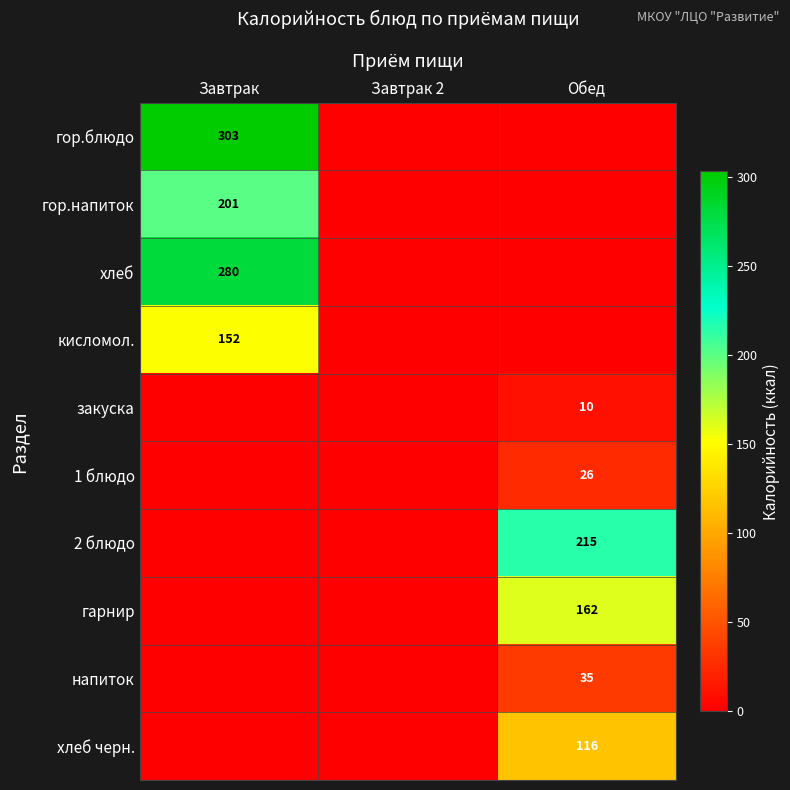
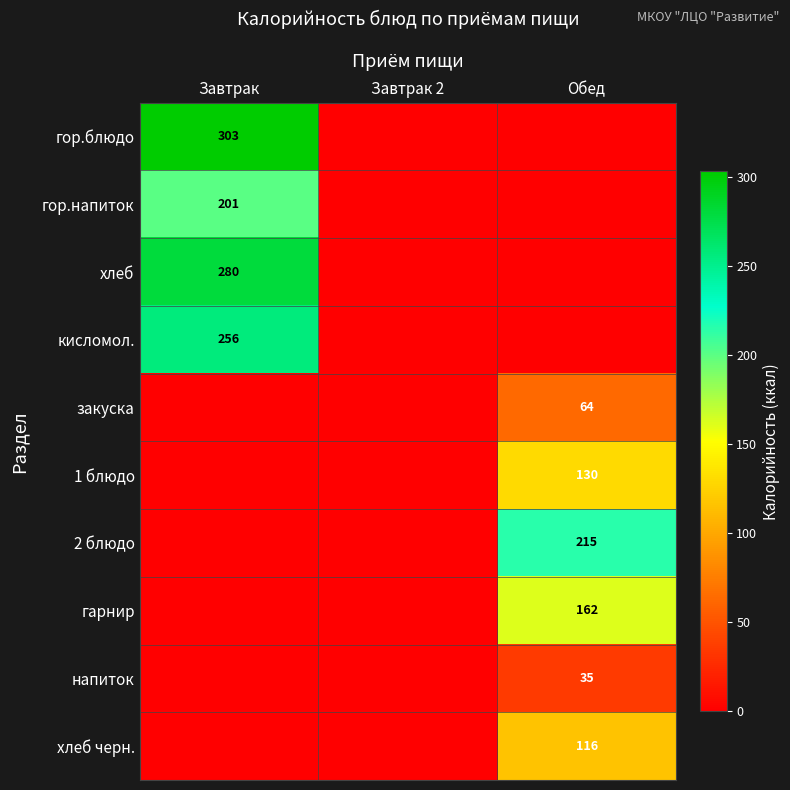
  {
    "гор.блюдо": {
      "Завтрак": 303
    },
    "гор.напиток": {
      "Завтрак": 201
    },
    "хлеб": {
      "Завтрак": 280
    },
    "кисломол.": {
-     "Завтрак": 152
+     "Завтрак": 256
    },
    "закуска": {
-     "Обед": 10
+     "Обед": 64
    },
    "1 блюдо": {
-     "Обед": 26
+     "Обед": 130
    },
    "2 блюдо": {
      "Обед": 215
    },
    "гарнир": {
      "Обед": 162
    },
    "напиток": {
      "Обед": 35
    },
    "хлеб черн.": {
      "Обед": 116
    }
  }
